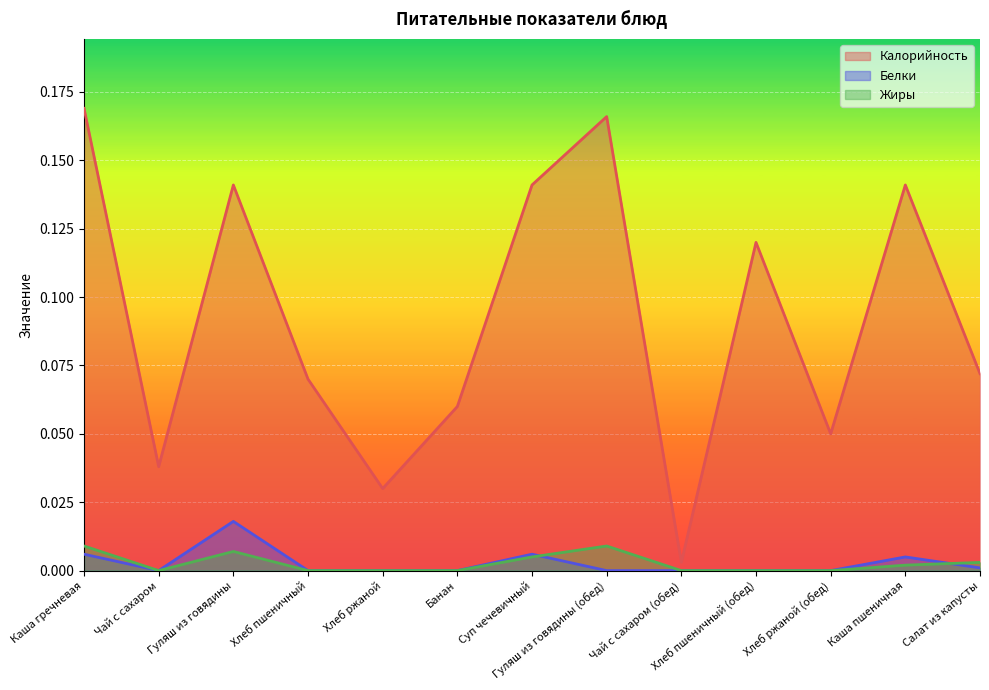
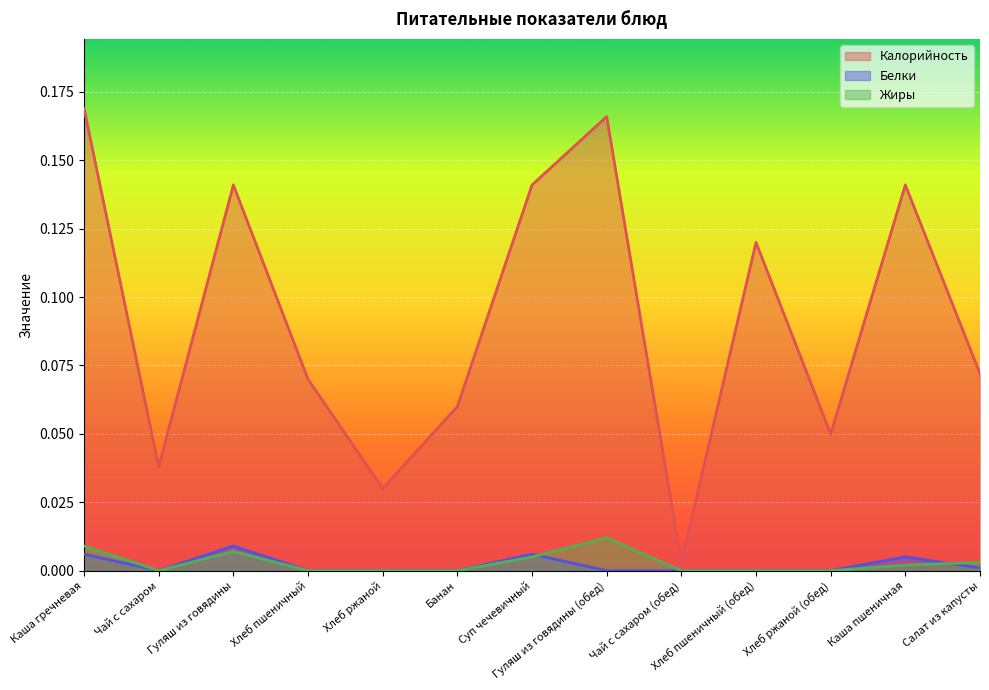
  {
    "Калорийность": {
      "Каша гречневая": 0.169,
      "Чай с сахаром": 0.038,
      "Гуляш из говядины": 0.141,
      "Хлеб пшеничный": 0.070,
      "Хлеб ржаной": 0.030,
      "Банан": 0.060,
      "Суп чечевичный": 0.141,
      "Гуляш из говядины (обед)": 0.166,
      "Чай с сахаром (обед)": 0.003,
      "Хлеб пшеничный (обед)": 0.120,
      "Хлеб ржаной (обед)": 0.050,
      "Каша пшеничная": 0.141,
      "Салат из капусты": 0.072
    },
    "Белки": {
      "Каша гречневая": 0.006,
-     "Гуляш из говядины": 0.018,
+     "Гуляш из говядины": 0.009,
      "Суп чечевичный": 0.006,
      "Гуляш из говядины (обед)": 0.000,
      "Каша пшеничная": 0.005,
      "Салат из капусты": 0.001
    },
    "Жиры": {
      "Каша гречневая": 0.009,
      "Гуляш из говядины": 0.007,
      "Суп чечевичный": 0.005,
-     "Гуляш из говядины (обед)": 0.009,
+     "Гуляш из говядины (обед)": 0.012,
      "Каша пшеничная": 0.002,
      "Салат из капусты": 0.003
    }
  }
